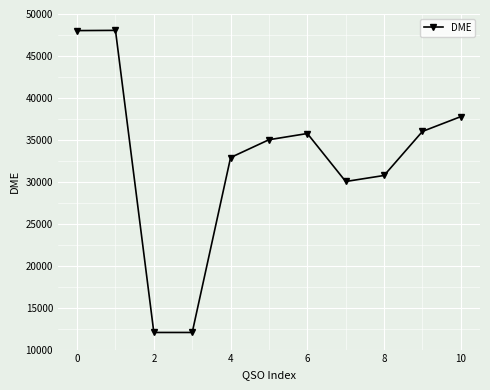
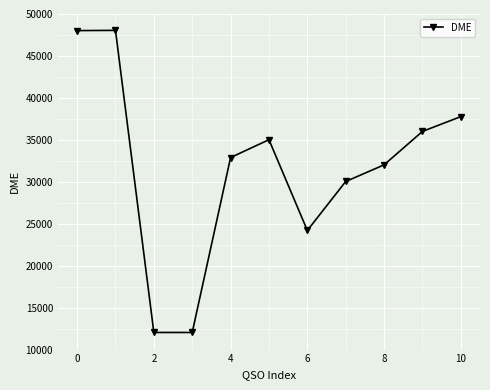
  {
    "0": 48000,
    "2": 12000,
    "4": 33000,
-   "6": 36000,
-   "8": 31000,
+   "6": 24000,
+   "8": 32000,
    "10": 38000
  }
